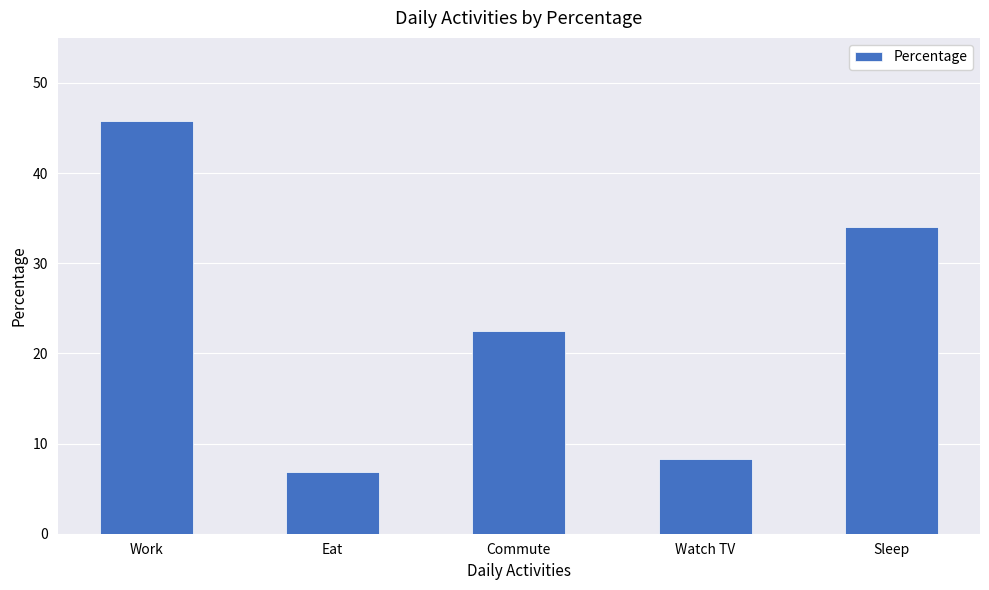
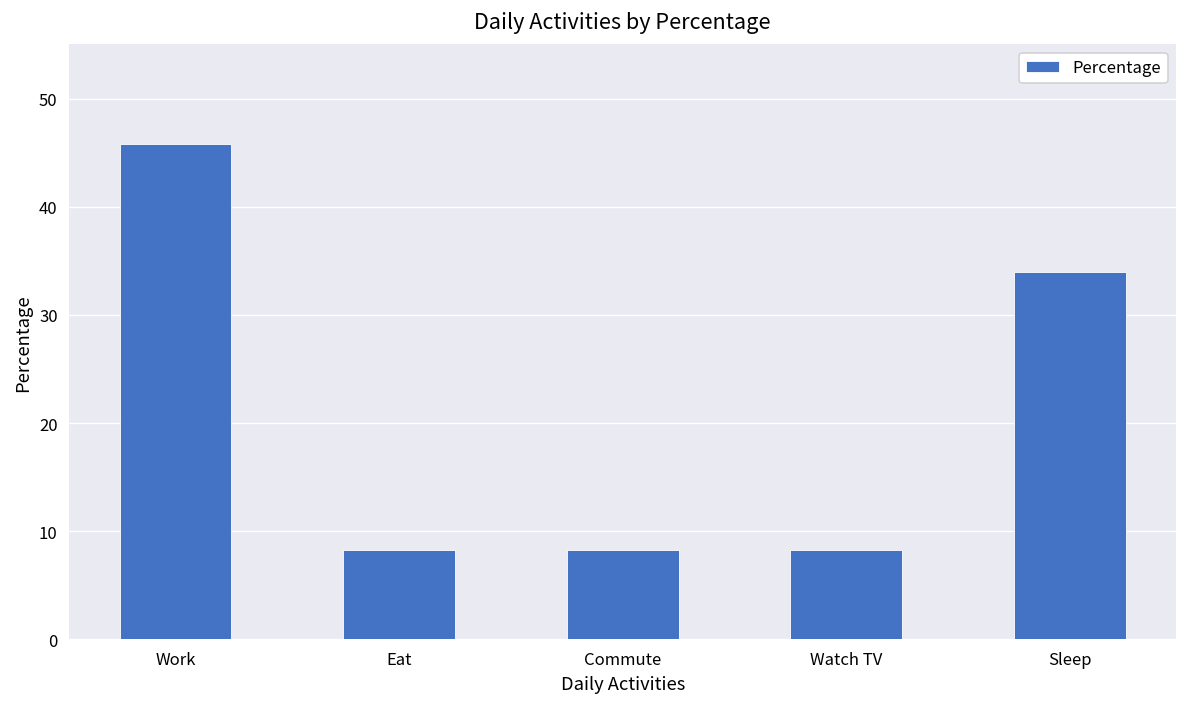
  {
    "Work": 46,
-   "Eat": 7,
-   "Commute": 23,
+   "Eat": 8,
+   "Commute": 8,
    "Watch TV": 8,
    "Sleep": 34
  }
